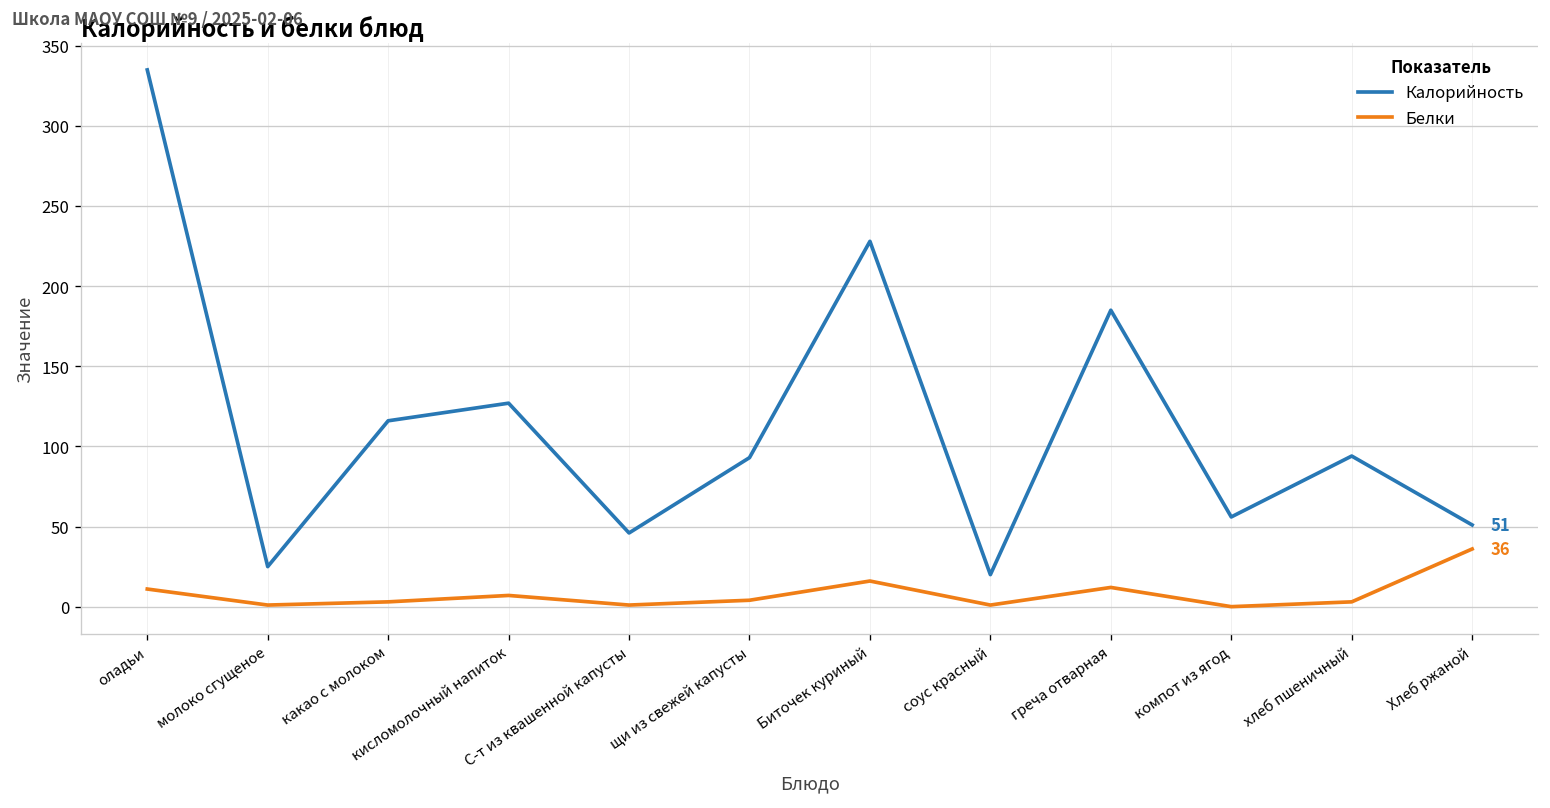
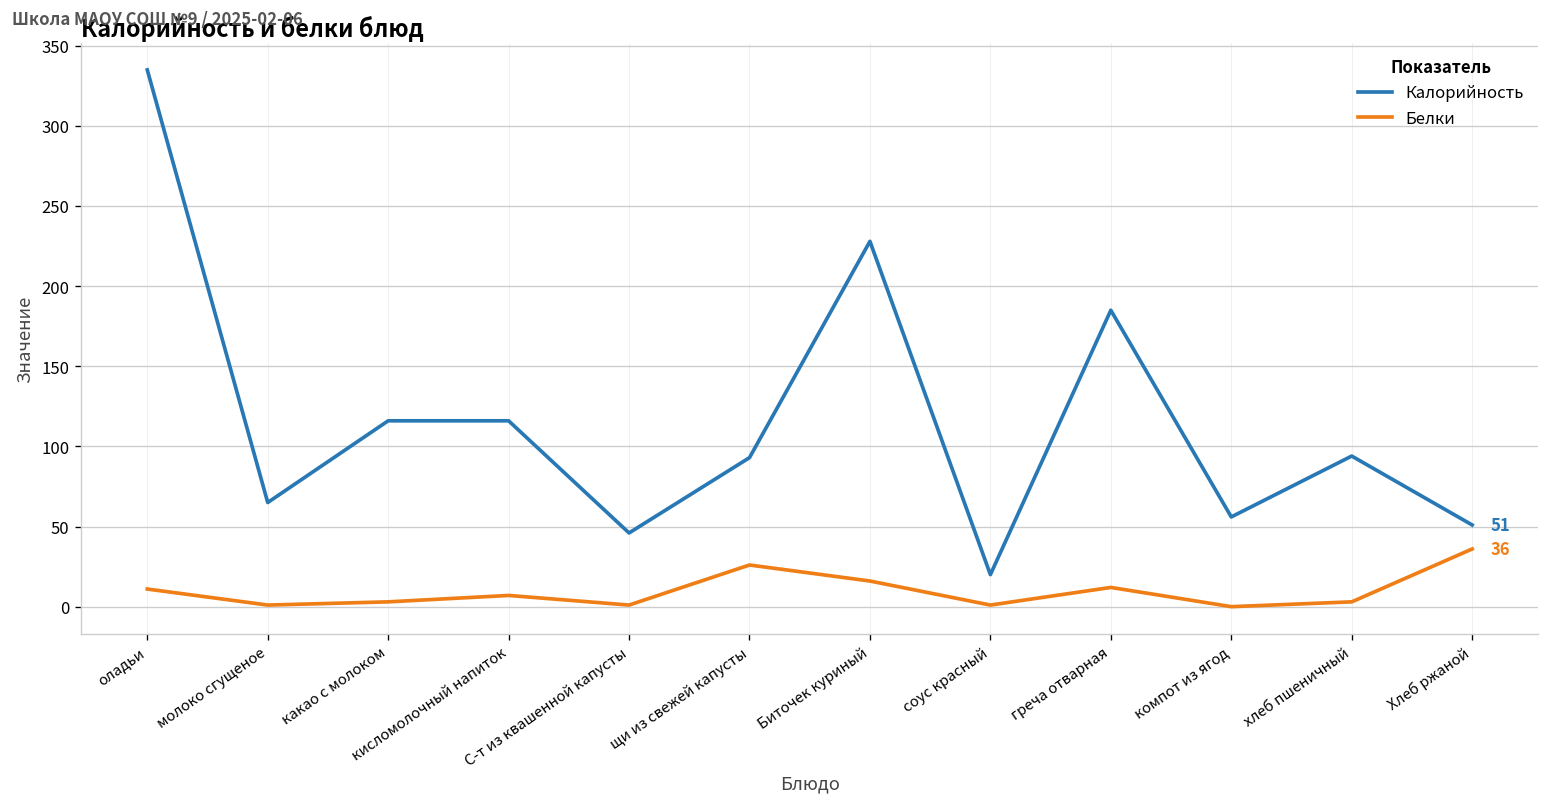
  {
    "Калорийность": {
      "оладьи": 335,
-     "молоко сгущеное": 25,
+     "молоко сгущеное": 65,
      "какао с молоком": 116,
-     "кисломолочный напиток": 127,
+     "кисломолочный напиток": 116,
      "С-т из квашенной капусты": 46,
      "щи из свежей капусты": 93,
      "Биточек куриный": 228,
      "соус красный": 20,
      "греча отварная": 185,
      "компот из ягод": 56,
      "хлеб пшеничный": 94
    },
    "Белки": {
      "оладьи": 11,
      "молоко сгущеное": 1,
      "какао с молоком": 3,
      "кисломолочный напиток": 7,
      "С-т из квашенной капусты": 1,
-     "щи из свежей капусты": 4,
+     "щи из свежей капусты": 26,
      "Биточек куриный": 16,
      "соус красный": 1,
      "греча отварная": 12,
      "компот из ягод": 0,
      "хлеб пшеничный": 3
    }
  }
